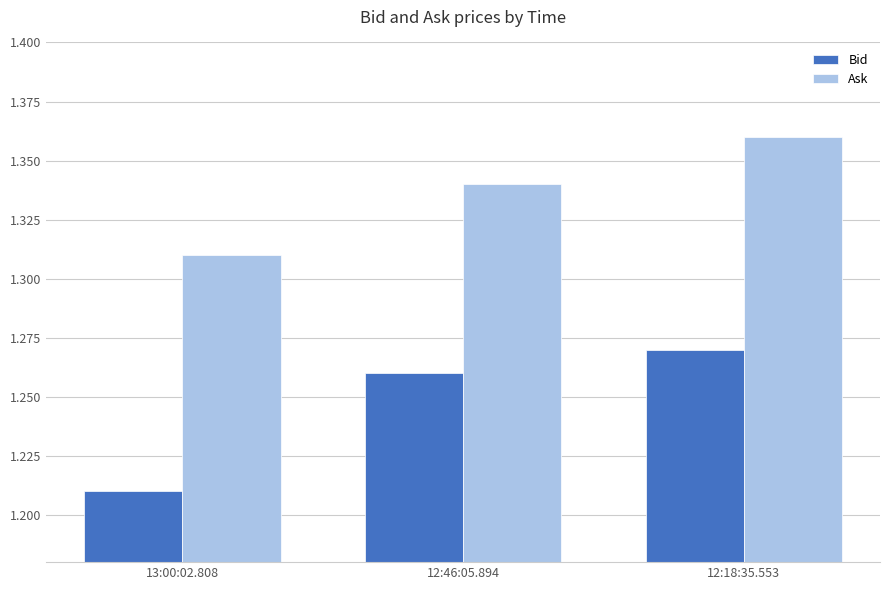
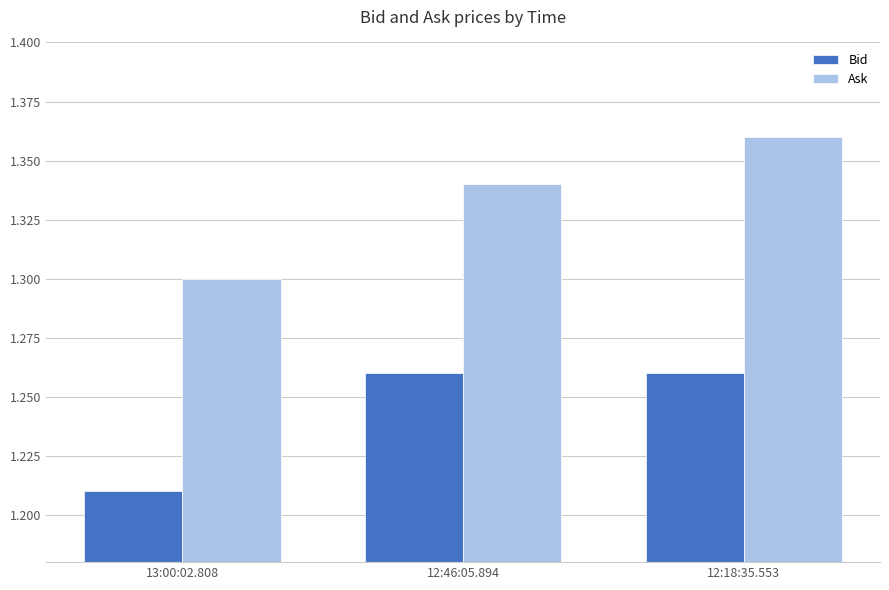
  {
    "Bid": {
      "13:00:02.808": 1.21,
      "12:46:05.894": 1.26,
-     "12:18:35.553": 1.27
+     "12:18:35.553": 1.26
    },
    "Ask": {
-     "13:00:02.808": 1.31,
+     "13:00:02.808": 1.30,
      "12:46:05.894": 1.34,
      "12:18:35.553": 1.36
    }
  }
